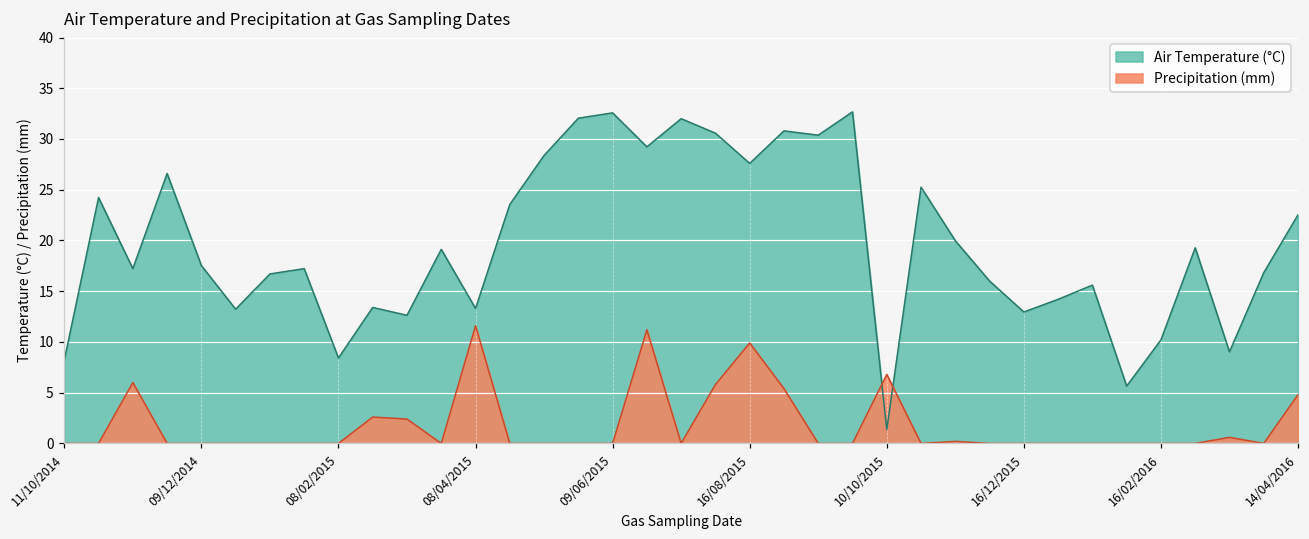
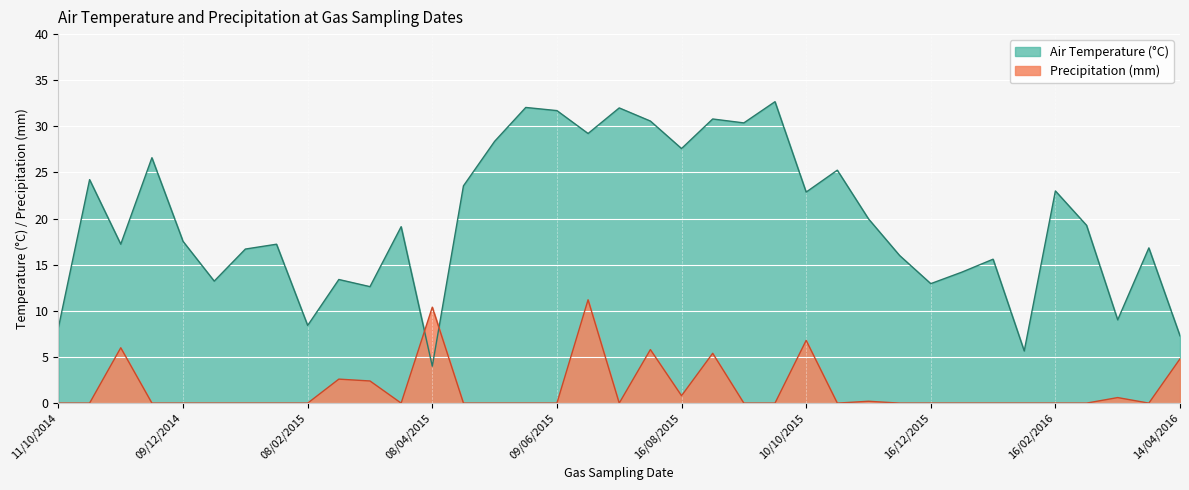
  {
    "Air Temperature (°C)": {
      "11/10/2014": 8,
      "09/12/2014": 18,
      "08/02/2015": 8,
-     "08/04/2015": 13,
-     "09/06/2015": 33,
+     "08/04/2015": 4,
+     "09/06/2015": 32,
      "16/08/2015": 28,
-     "10/10/2015": 1,
+     "10/10/2015": 23,
      "16/12/2015": 13,
-     "16/02/2016": 10,
-     "14/04/2016": 23
+     "16/02/2016": 23,
+     "14/04/2016": 7
    },
    "Precipitation (mm)": {
      "11/10/2014": 0,
      "09/12/2014": 0,
      "08/02/2015": 0,
-     "08/04/2015": 12,
+     "08/04/2015": 10,
      "09/06/2015": 0,
-     "16/08/2015": 10,
+     "16/08/2015": 1,
      "10/10/2015": 7,
      "16/12/2015": 0,
      "16/02/2016": 0,
      "14/04/2016": 5
    }
  }
